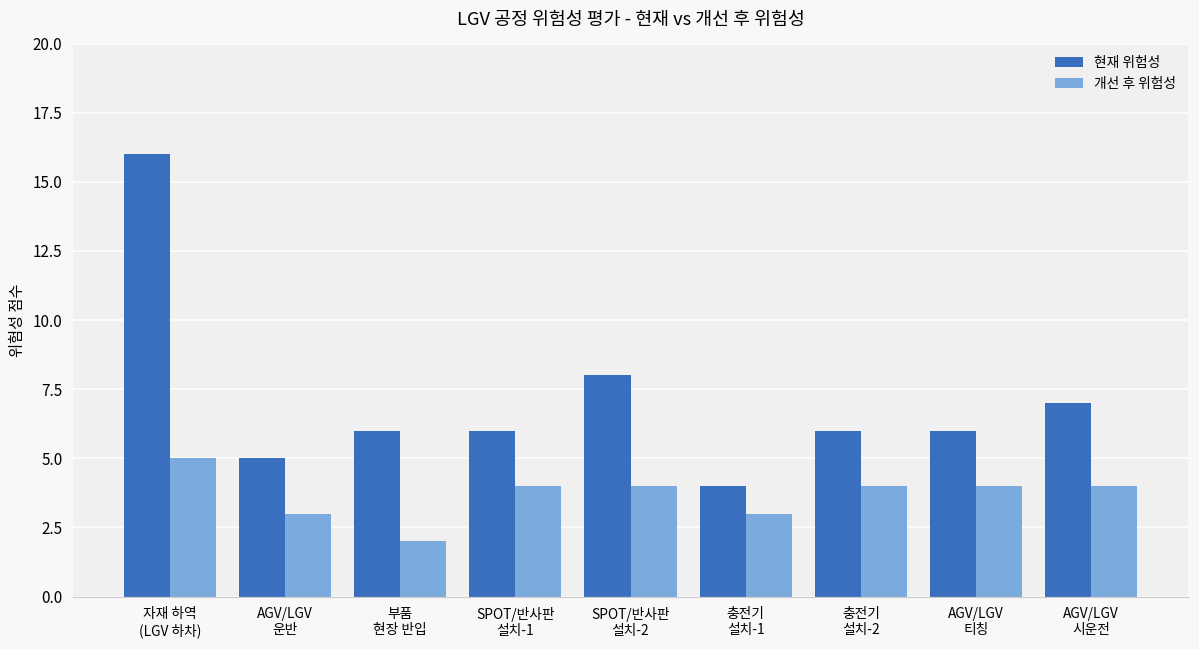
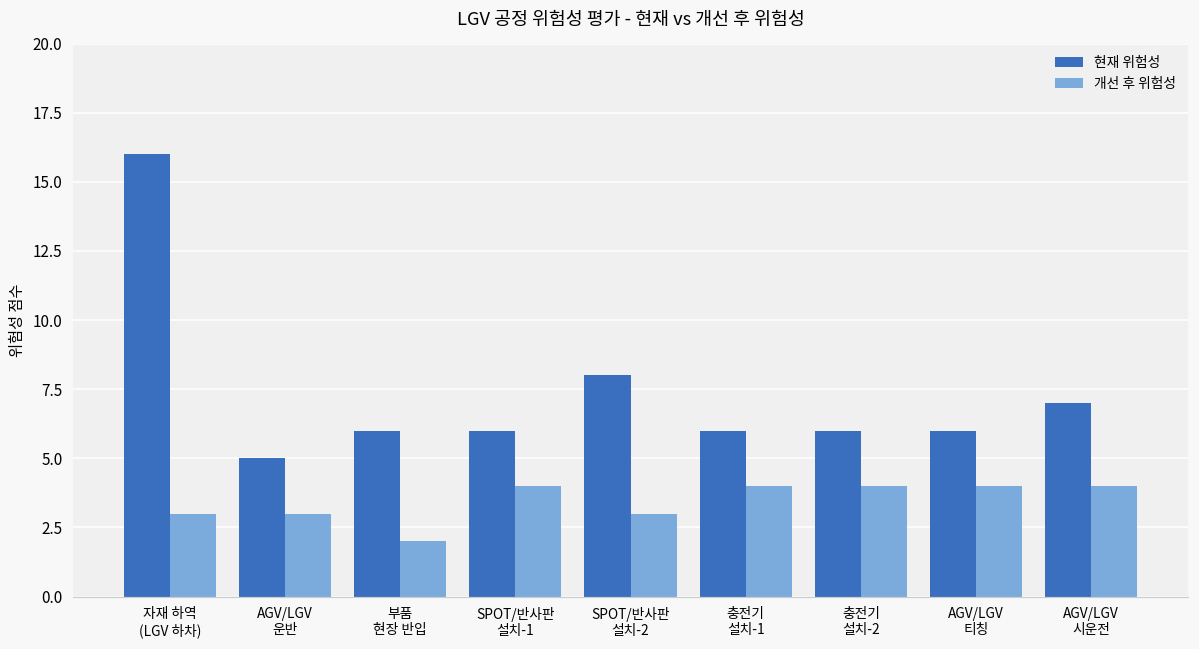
  {
    "현재 위험성": {
      "자재 하역 (LGV 하차)": 16,
      "AGV/LGV 운반": 5,
      "부품 현장 반입": 6,
      "SPOT/반사판 설치-1": 6,
      "SPOT/반사판 설치-2": 8,
-     "충전기 설치-1": 4,
+     "충전기 설치-1": 6,
      "충전기 설치-2": 6,
      "AGV/LGV 티칭": 6,
      "AGV/LGV 시운전": 7
    },
    "개선 후 위험성": {
-     "자재 하역 (LGV 하차)": 5,
+     "자재 하역 (LGV 하차)": 3,
      "AGV/LGV 운반": 3,
      "부품 현장 반입": 2,
      "SPOT/반사판 설치-1": 4,
-     "SPOT/반사판 설치-2": 4,
-     "충전기 설치-1": 3,
+     "SPOT/반사판 설치-2": 3,
+     "충전기 설치-1": 4,
      "충전기 설치-2": 4,
      "AGV/LGV 티칭": 4,
      "AGV/LGV 시운전": 4
    }
  }
